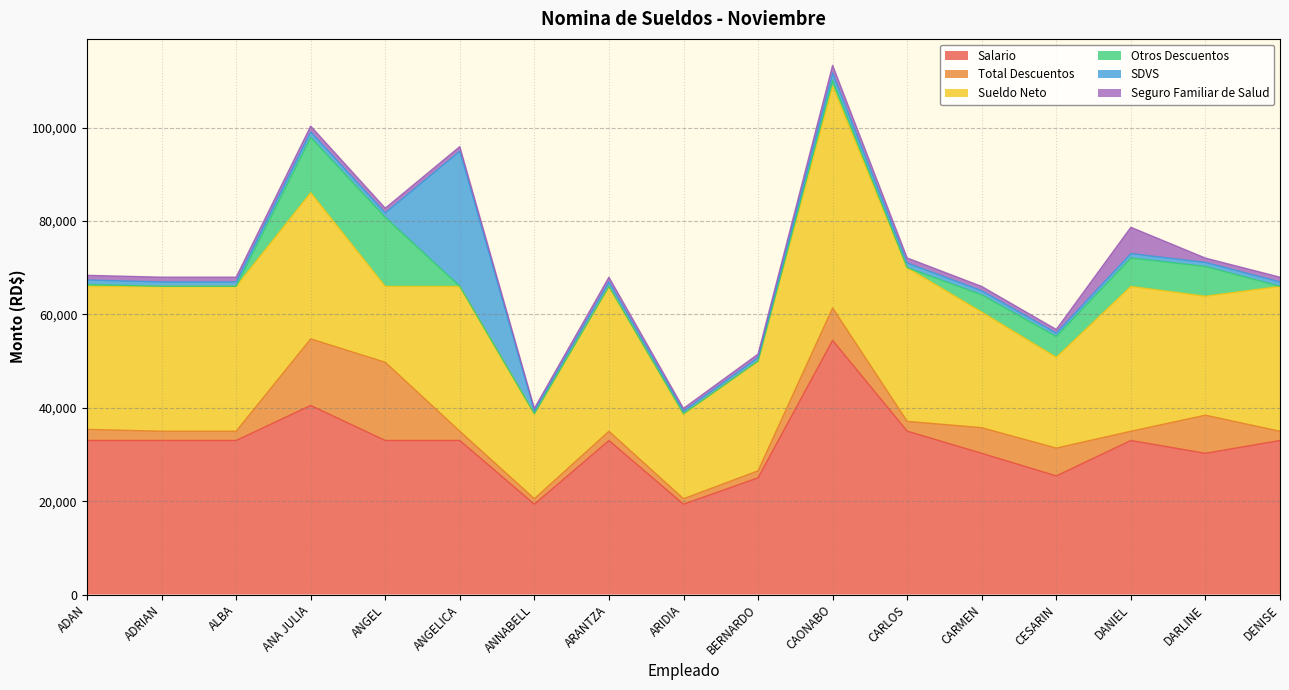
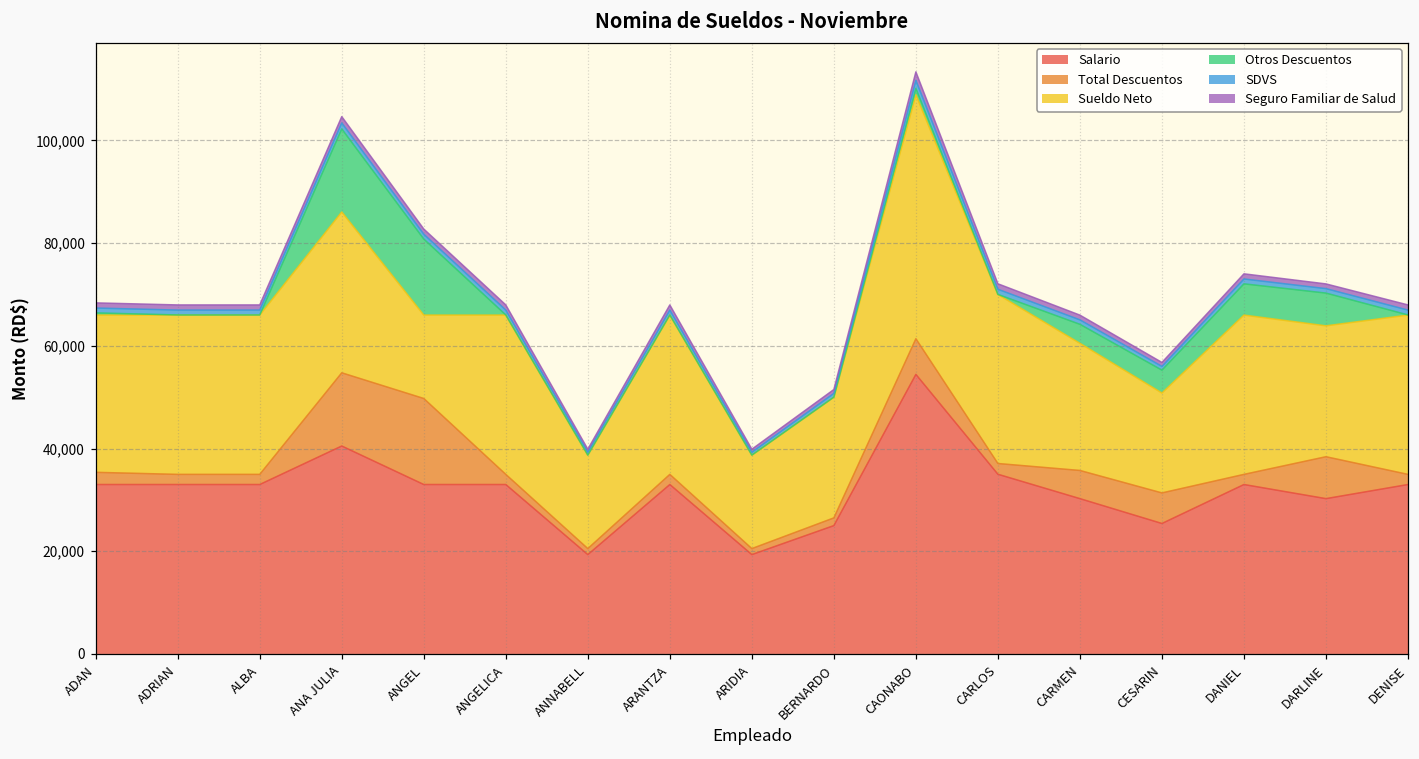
  {
    "Sueldo Neto": {
      "ANA JULIA": "31,000",
      "ANGEL": "16,000",
      "CAONABO": "48,000",
      "CARMEN": "25,000",
      "CESARIN": "19,000",
      "DANIEL": "31,000",
      "DARLINE": "25,000"
    },
    "Otros Descuentos": {
-     "ANA JULIA": "12,000",
+     "ANA JULIA": "16,000",
      "ANGEL": "15,000",
      "CAONABO": "1,000",
      "CARMEN": "4,000",
      "CESARIN": "4,000",
      "DANIEL": "6,000",
      "DARLINE": "6,000"
    },
    "SDVS": {
      "ADAN": "1,000",
      "ADRIAN": "1,000",
      "ALBA": "1,000",
      "ANA JULIA": "1,000",
      "ANGEL": "1,000",
-     "ANGELICA": "29,000",
+     "ANGELICA": "1,000",
      "ANNABELL": "1,000",
      "ARANTZA": "1,000",
      "ARIDIA": "1,000",
      "BERNARDO": "1,000",
      "CAONABO": "2,000",
      "CARLOS": "1,000",
      "CARMEN": "1,000",
      "CESARIN": "1,000",
      "DANIEL": "1,000",
      "DARLINE": "1,000",
      "DENISE": "1,000"
    },
    "Seguro Familiar de Salud": {
      "ADAN": "1,000",
      "ADRIAN": "1,000",
      "ALBA": "1,000",
      "ANA JULIA": "1,000",
      "ANGEL": "1,000",
      "ANGELICA": "1,000",
      "ANNABELL": "1,000",
      "ARANTZA": "1,000",
      "ARIDIA": "1,000",
      "BERNARDO": "1,000",
      "CAONABO": "2,000",
      "CARLOS": "1,000",
      "CARMEN": "1,000",
      "CESARIN": "1,000",
-     "DANIEL": "6,000",
+     "DANIEL": "1,000",
      "DARLINE": "1,000",
      "DENISE": "1,000"
    }
  }
